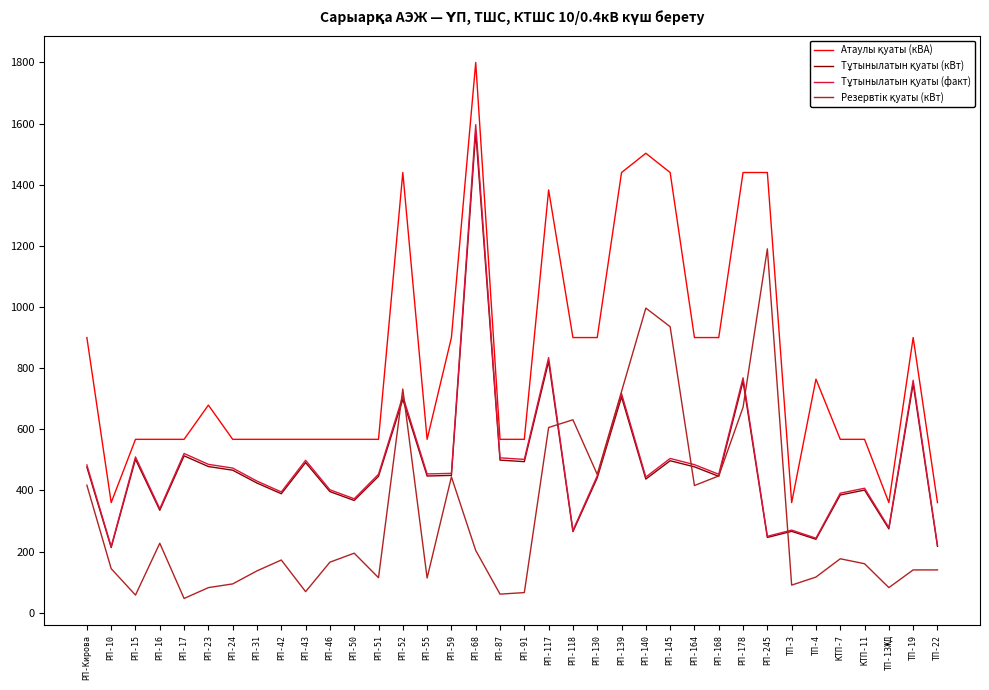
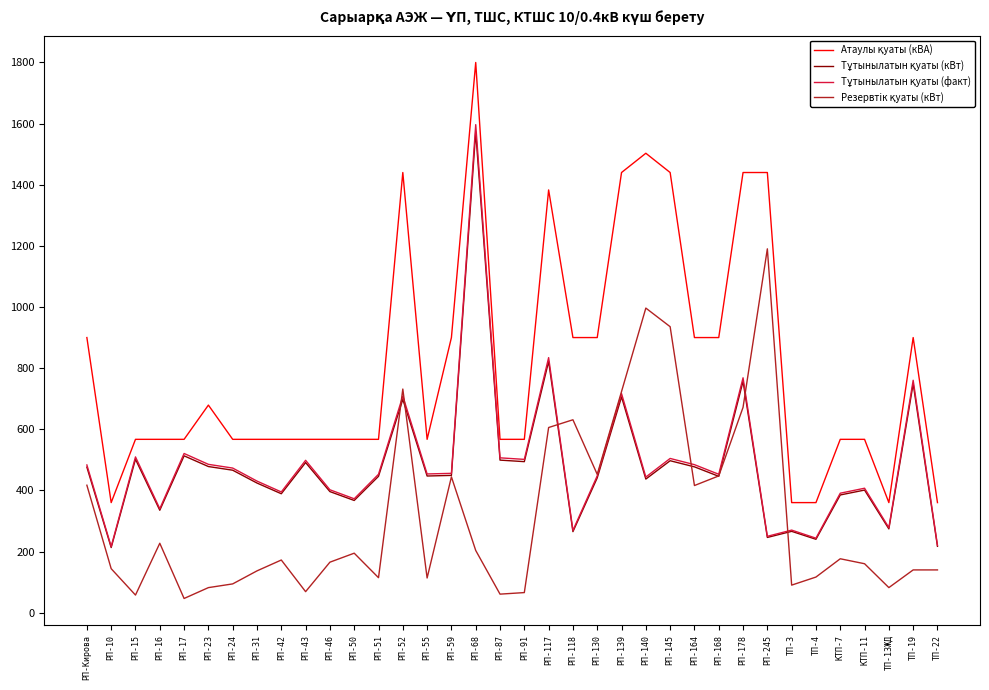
  {
    "Атаулы қуаты (кВА)": {
      "РП-Кирова": 900,
      "РП-10": 360,
      "РП-15": 570,
      "РП-16": 570,
      "РП-17": 570,
      "РП-23": 680,
      "РП-24": 570,
      "РП-31": 570,
      "РП-42": 570,
      "РП-43": 570,
      "РП-46": 570,
      "РП-50": 570,
      "РП-51": 570,
      "РП-52": 1440,
      "РП-55": 570,
      "РП-59": 900,
      "РП-68": 1800,
      "РП-87": 570,
      "РП-91": 570,
      "РП-117": 1380,
      "РП-118": 900,
      "РП-130": 900,
      "РП-139": 1440,
      "РП-140": 1500,
      "РП-145": 1440,
      "РП-164": 900,
      "РП-168": 900,
      "РП-178": 1440,
      "РП-245": 1440,
      "ТП-3": 360,
-     "ТП-4": 760,
+     "ТП-4": 360,
      "КТП-7": 570,
      "КТП-11": 570,
      "ТП-13ЖД": 360,
      "ТП-19": 900,
      "ТП-22": 360
    },
    "Тұтынылатын қуаты (кВт)": {
      "РП-52": 700,
      "РП-68": 1570,
      "РП-117": 820,
      "РП-139": 710,
      "РП-178": 760,
      "ТП-19": 750
    }
  }
